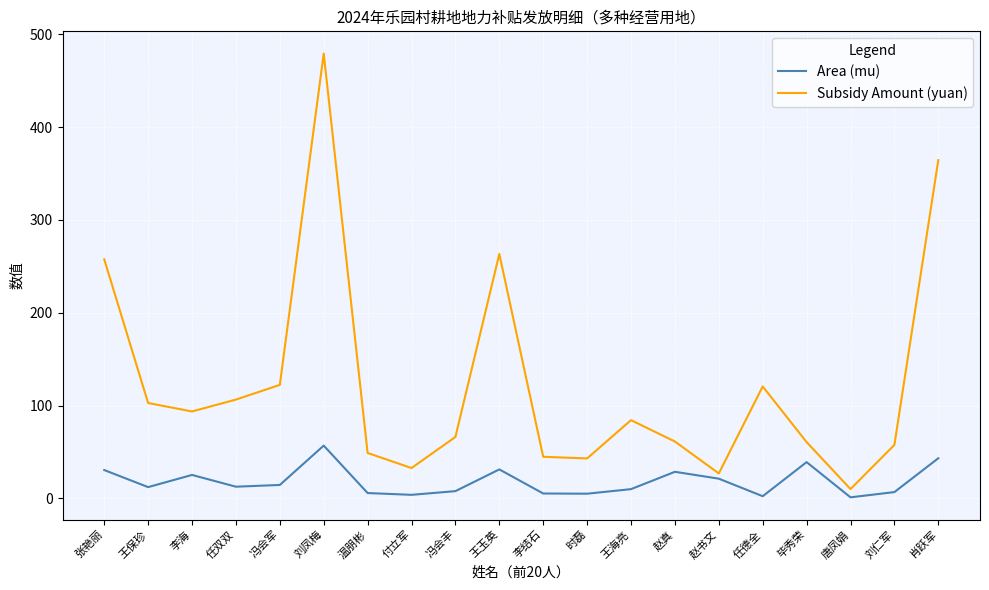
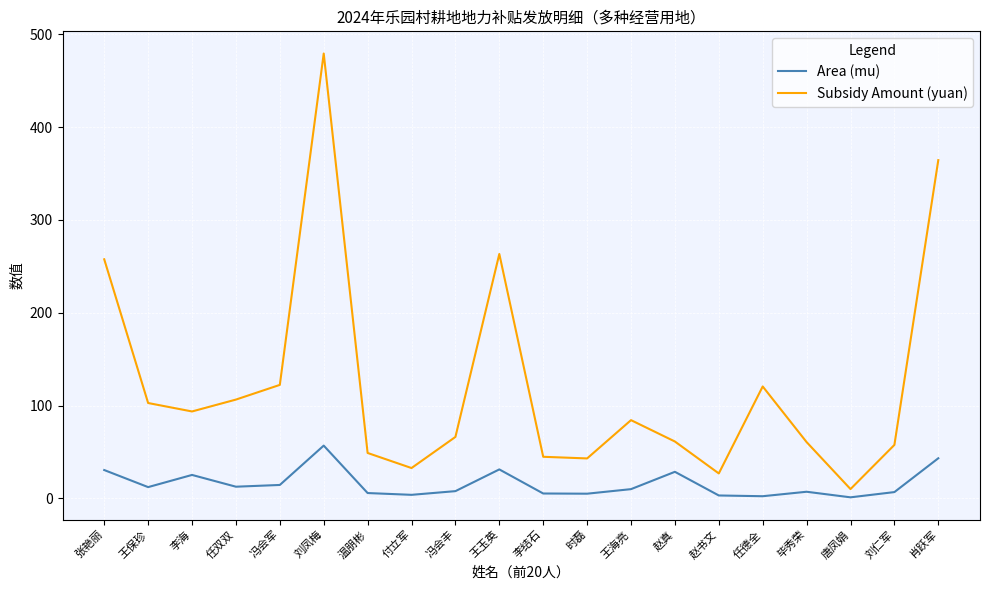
  {
    "Area (mu)": {
      "张艳丽": 30,
      "王保珍": 10,
      "李海": 30,
      "任双双": 10,
      "冯会军": 10,
      "刘凤梅": 60,
      "温朋彬": 10,
      "付立军": 0,
      "冯会丰": 10,
      "王玉英": 30,
      "李结石": 10,
      "时磊": 10,
      "王海亮": 10,
      "赵真": 30,
-     "赵书文": 20,
+     "赵书文": 0,
      "任德全": 0,
-     "毕秀荣": 40,
+     "毕秀荣": 10,
      "唐凤娟": 0,
      "刘仁军": 10,
      "肖跃军": 40
    },
    "Subsidy Amount (yuan)": {
      "张艳丽": 260,
      "王保珍": 100,
      "李海": 90,
      "任双双": 110,
      "冯会军": 120,
      "刘凤梅": 480,
      "温朋彬": 50,
      "付立军": 30,
      "冯会丰": 70,
      "王玉英": 260,
      "李结石": 40,
      "时磊": 40,
      "王海亮": 80,
      "赵真": 60,
      "赵书文": 30,
      "任德全": 120,
      "毕秀荣": 60,
      "唐凤娟": 10,
      "刘仁军": 60,
      "肖跃军": 360
    }
  }
